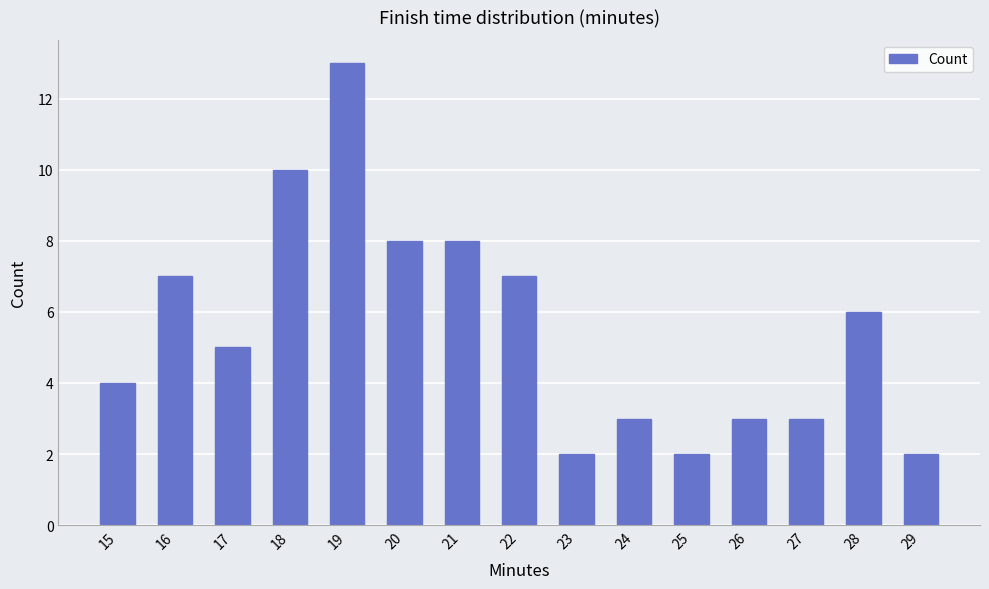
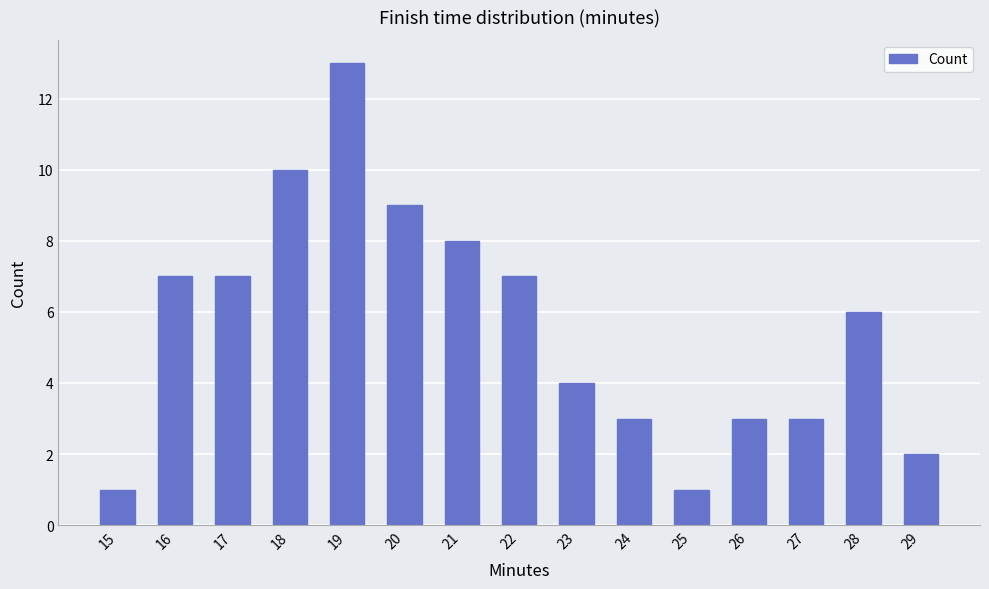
  {
-   "15": 4,
+   "15": 1,
    "16": 7,
-   "17": 5,
+   "17": 7,
    "18": 10,
    "19": 13,
-   "20": 8,
+   "20": 9,
    "21": 8,
    "22": 7,
-   "23": 2,
+   "23": 4,
    "24": 3,
-   "25": 2,
+   "25": 1,
    "26": 3,
    "27": 3,
    "28": 6,
    "29": 2
  }
